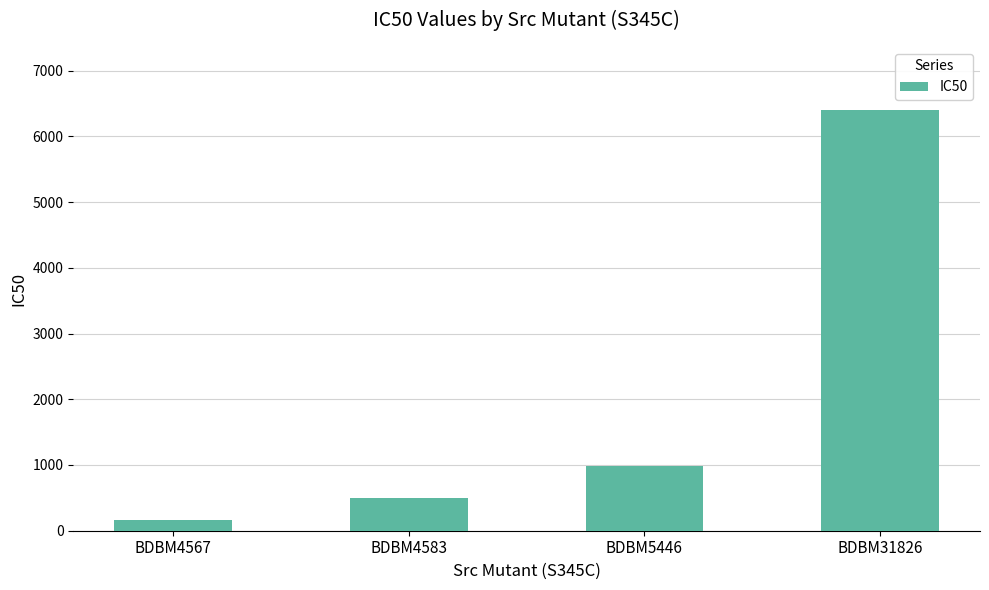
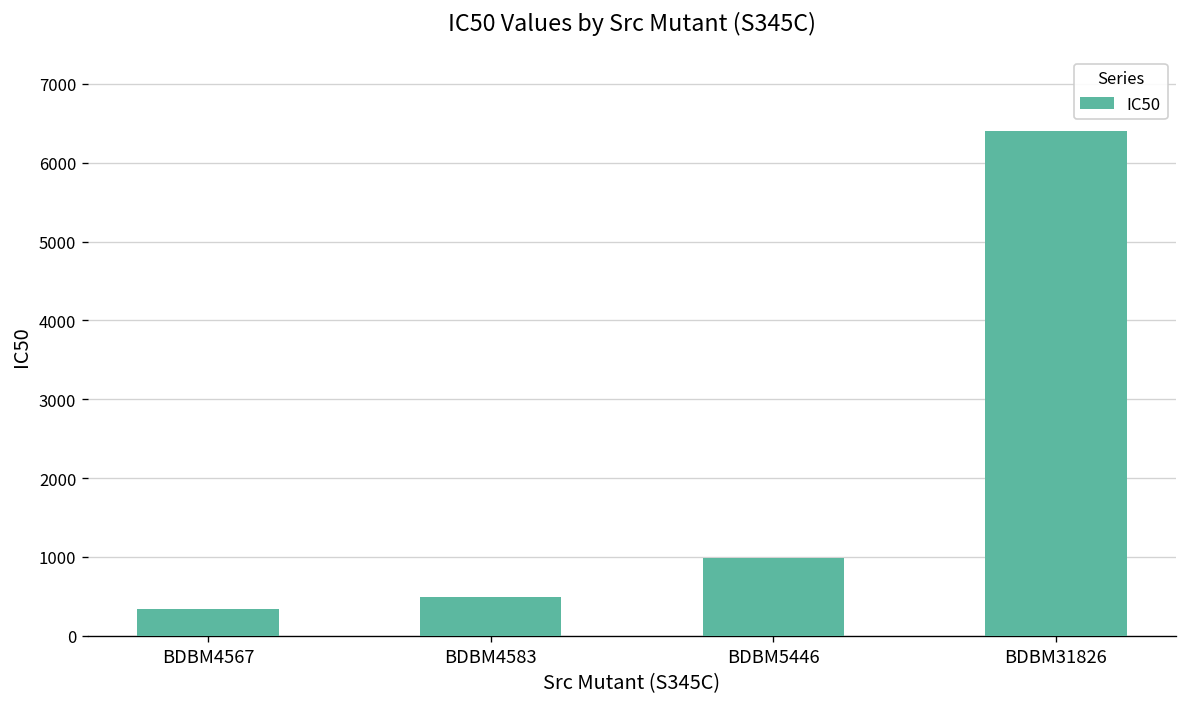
  {
-   "BDBM4567": 200,
+   "BDBM4567": 300,
    "BDBM4583": 500,
    "BDBM5446": 1000,
    "BDBM31826": 6400
  }
